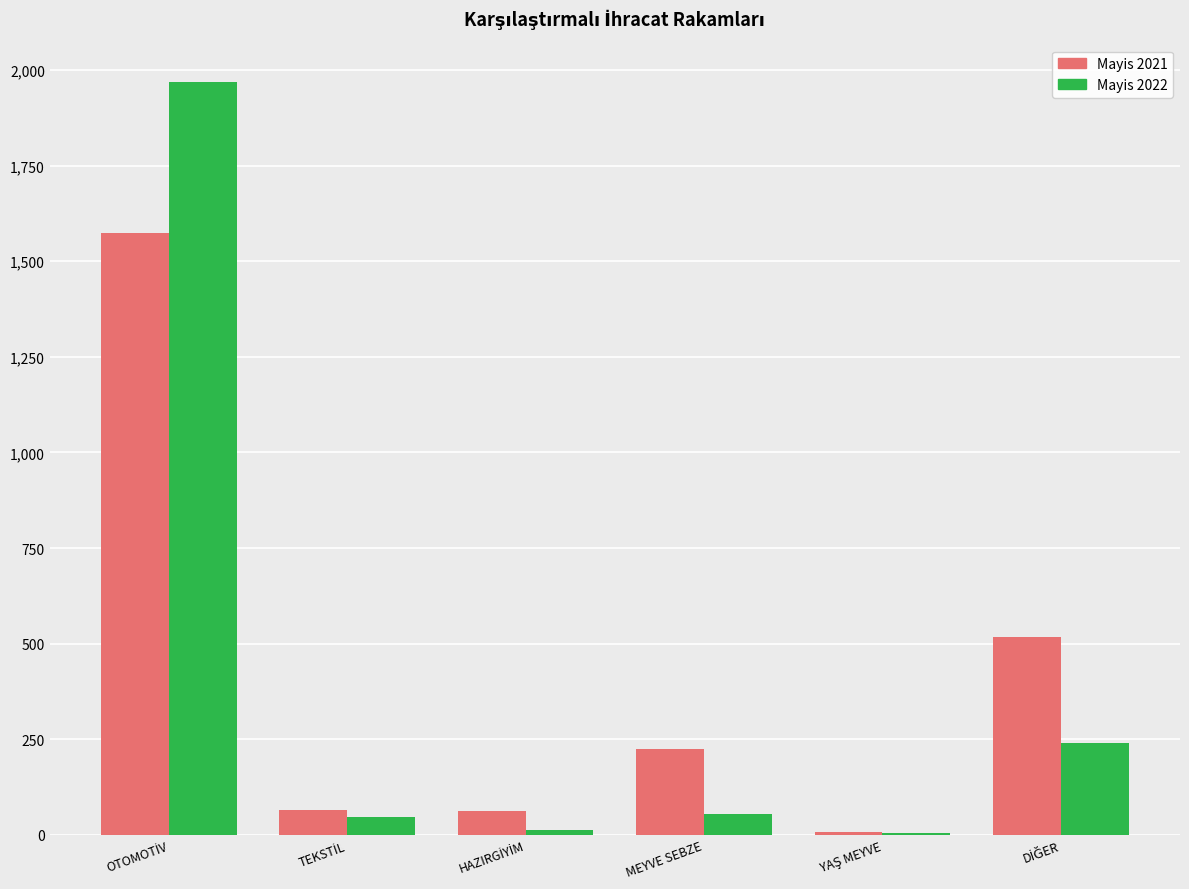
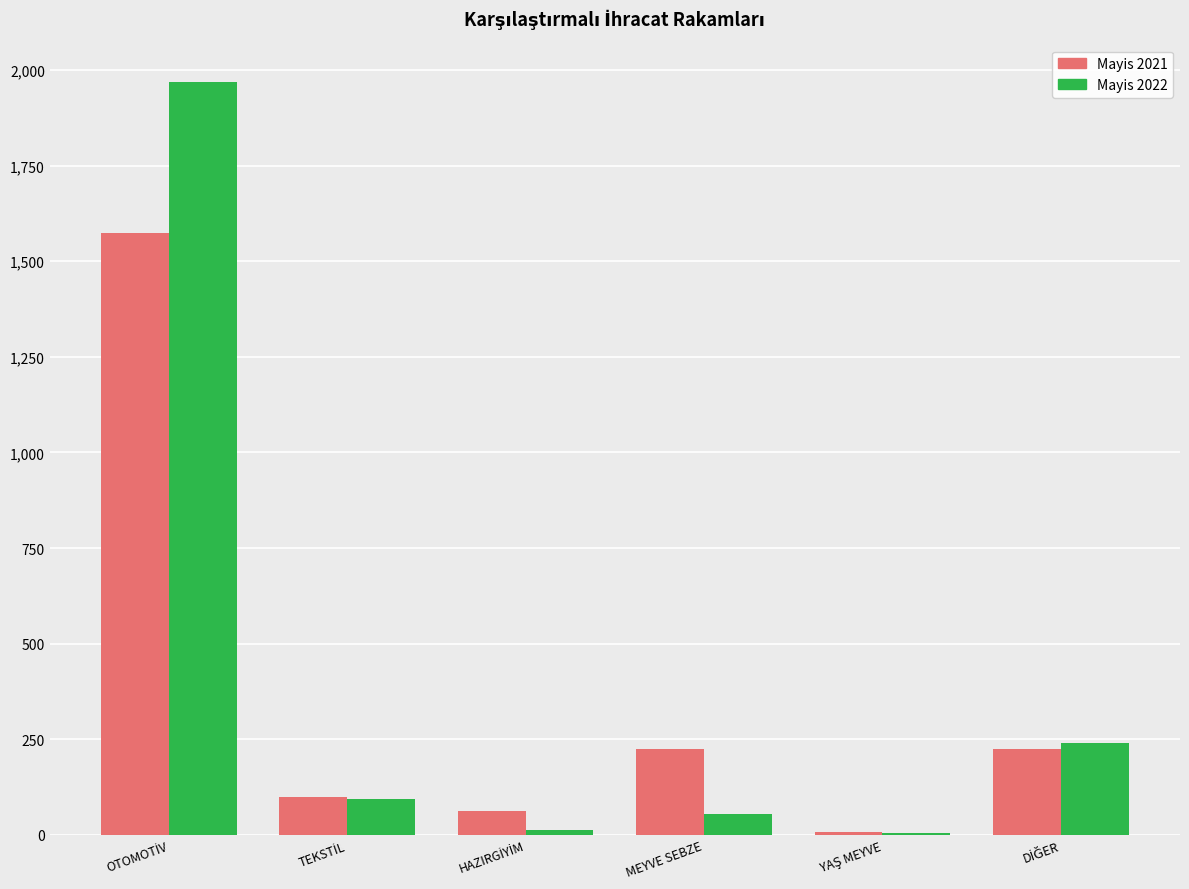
  {
    "Mayis 2021": {
      "OTOMOTİV": "1,570",
-     "TEKSTİL": "60",
+     "TEKSTİL": "100",
      "HAZIRGİYİM": "60",
      "MEYVE SEBZE": "230",
      "YAŞ MEYVE": "10",
-     "DİĞER": "520"
+     "DİĞER": "230"
    },
    "Mayis 2022": {
      "OTOMOTİV": "1,970",
-     "TEKSTİL": "50",
+     "TEKSTİL": "90",
      "HAZIRGİYİM": "10",
      "MEYVE SEBZE": "50",
      "DİĞER": "240"
    }
  }
